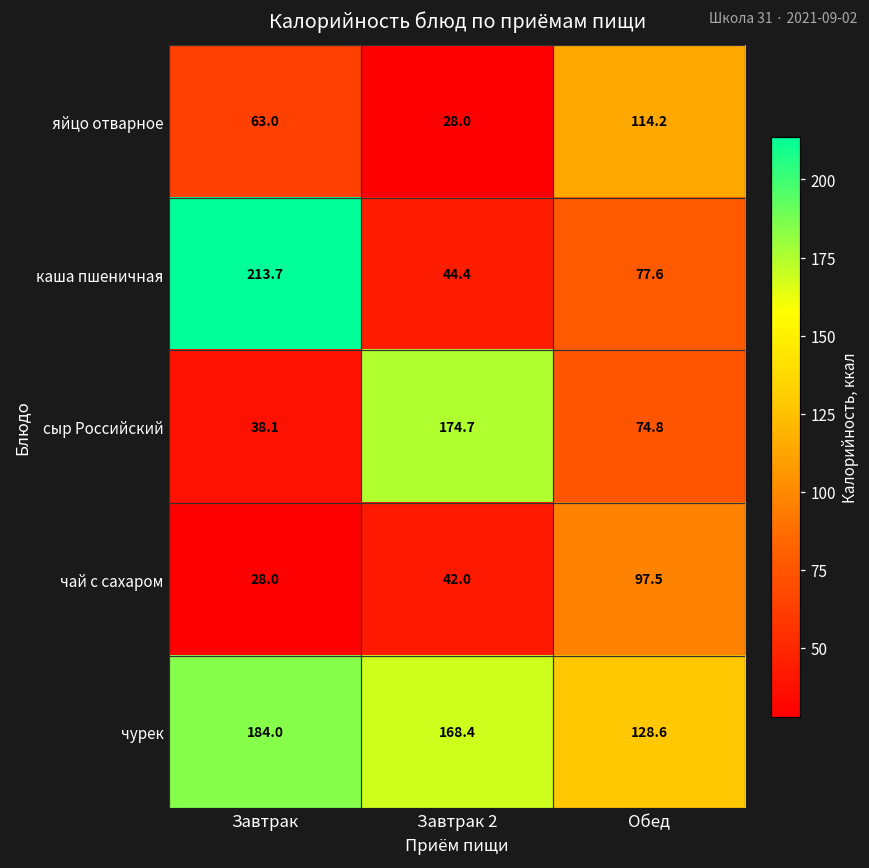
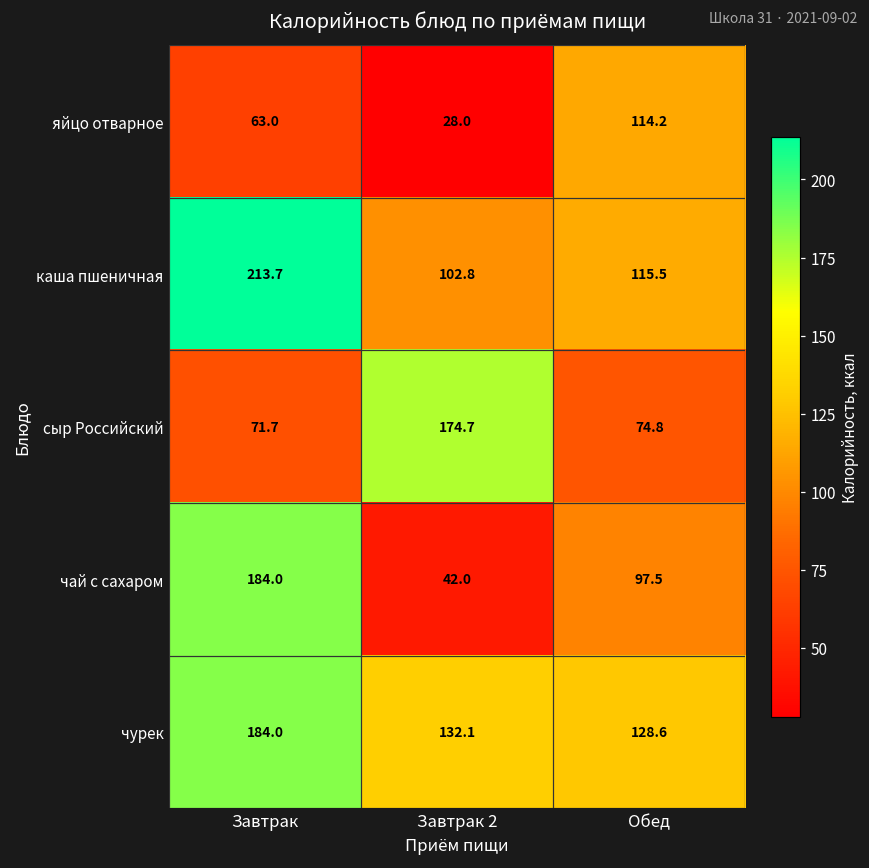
  {
    "яйцо отварное": {
      "Завтрак": 63.0,
      "Завтрак 2": 28.0,
      "Обед": 114.2
    },
    "каша пшеничная": {
      "Завтрак": 213.7,
-     "Завтрак 2": 44.4,
-     "Обед": 77.6
+     "Завтрак 2": 102.8,
+     "Обед": 115.5
    },
    "сыр Российский": {
-     "Завтрак": 38.1,
+     "Завтрак": 71.7,
      "Завтрак 2": 174.7,
      "Обед": 74.8
    },
    "чай с сахаром": {
-     "Завтрак": 28.0,
+     "Завтрак": 184.0,
      "Завтрак 2": 42.0,
      "Обед": 97.5
    },
    "чурек": {
      "Завтрак": 184.0,
-     "Завтрак 2": 168.4,
+     "Завтрак 2": 132.1,
      "Обед": 128.6
    }
  }
